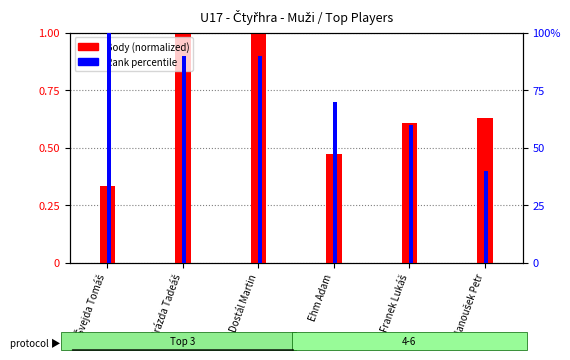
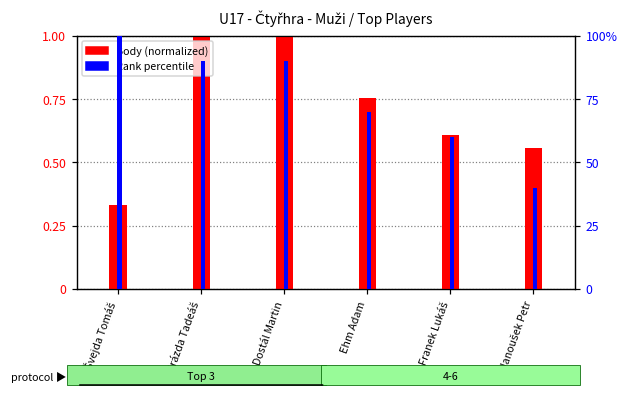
  {
    "Body (normalized)": {
      "Švejda Tomáš": 0.33,
      "Brázda Tadeáš": 1.00,
      "Dostál Martin": 1.00,
-     "Ehm Adam": 0.47,
+     "Ehm Adam": 0.76,
      "Franek Lukáš": 0.61,
-     "Janoušek Petr": 0.63
+     "Janoušek Petr": 0.56
    }
  }
